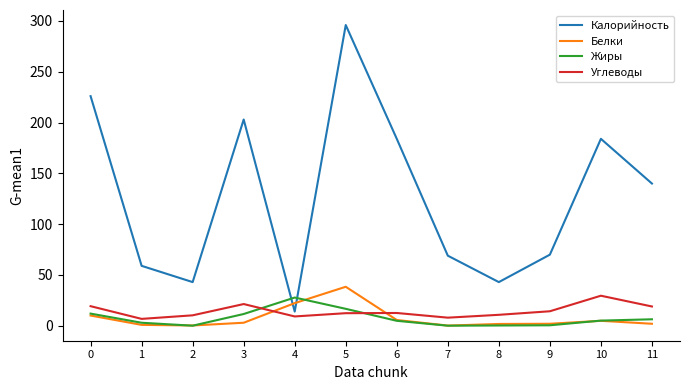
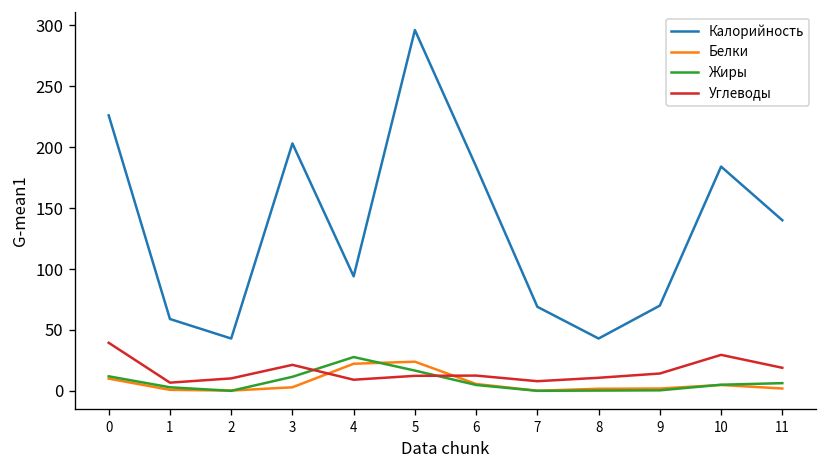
  {
    "Калорийность": {
      "0": 226,
      "1": 59,
      "2": 43,
      "3": 203,
-     "4": 14,
+     "4": 94,
      "5": 296,
      "6": 184,
      "7": 69,
      "8": 43,
      "9": 70,
      "10": 184,
      "11": 140
    },
    "Белки": {
      "3": 3,
      "4": 22,
-     "5": 38,
+     "5": 24,
      "11": 2
    },
    "Жиры": {
      "3": 12,
      "4": 28,
      "5": 17,
      "11": 6
    },
    "Углеводы": {
-     "0": 19,
+     "0": 40,
      "1": 7,
      "2": 10,
      "3": 21,
      "4": 9,
      "5": 12,
      "6": 13,
      "7": 8,
      "8": 11,
      "9": 14,
      "10": 30,
      "11": 19
    }
  }
